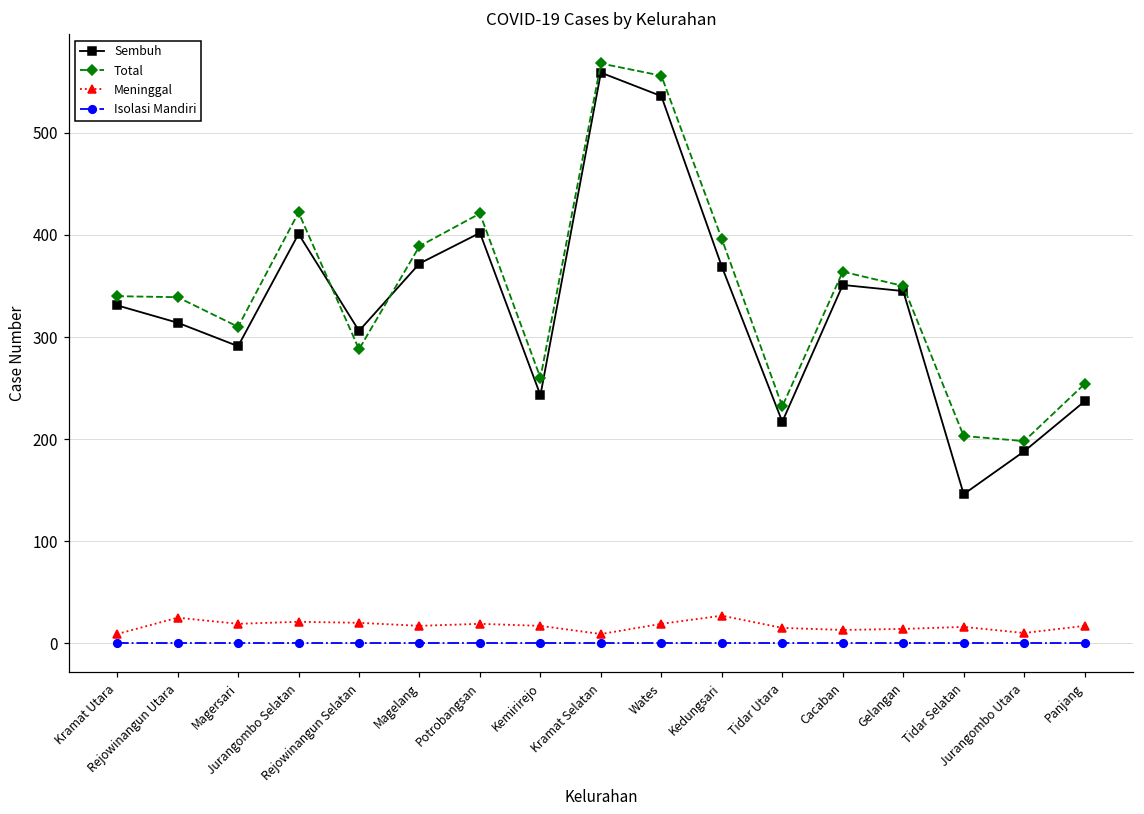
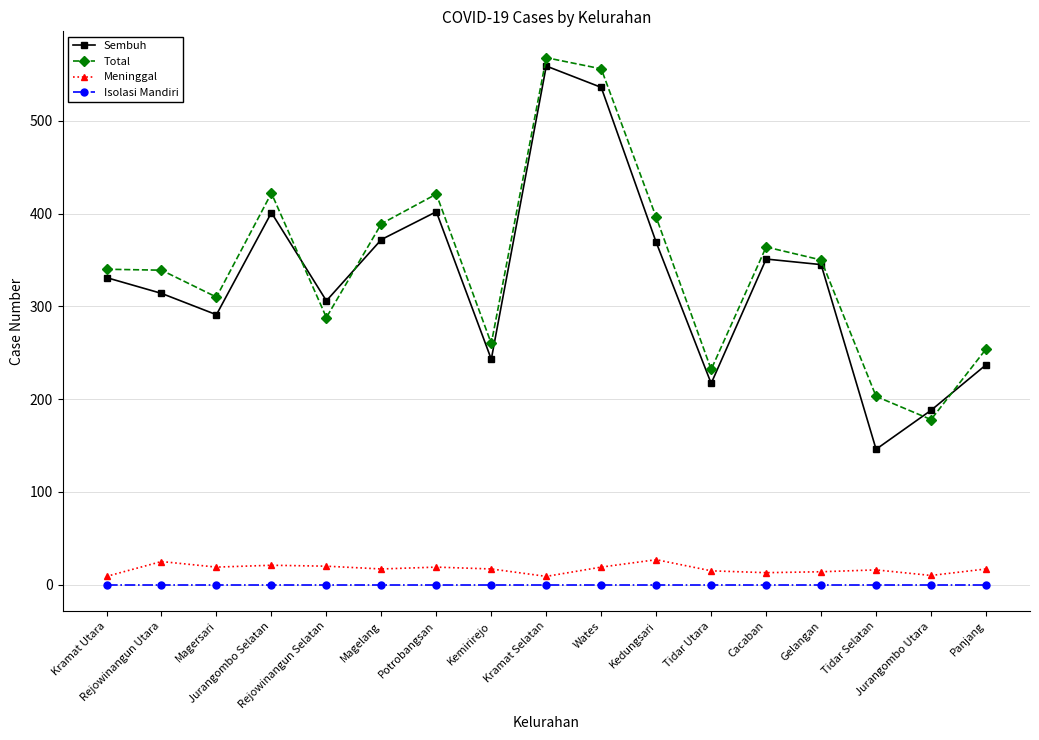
  {
    "Sembuh": {
      "Kramat Utara": 330,
      "Rejowinangun Utara": 310,
      "Magersari": 290,
      "Jurangombo Selatan": 400,
      "Rejowinangun Selatan": 310,
      "Magelang": 370,
      "Potrobangsan": 400,
      "Kemirirejo": 240,
      "Kramat Selatan": 560,
      "Wates": 540,
      "Kedungsari": 370,
      "Tidar Utara": 220,
      "Cacaban": 350,
      "Gelangan": 350,
      "Tidar Selatan": 150,
      "Jurangombo Utara": 190,
      "Panjang": 240
    },
    "Total": {
      "Kramat Utara": 340,
      "Rejowinangun Utara": 340,
      "Magersari": 310,
      "Jurangombo Selatan": 420,
      "Rejowinangun Selatan": 290,
      "Magelang": 390,
      "Potrobangsan": 420,
      "Kemirirejo": 260,
      "Kramat Selatan": 570,
      "Wates": 560,
      "Kedungsari": 400,
      "Tidar Utara": 230,
      "Cacaban": 360,
      "Gelangan": 350,
      "Tidar Selatan": 200,
-     "Jurangombo Utara": 200,
+     "Jurangombo Utara": 180,
      "Panjang": 250
    },
    "Meninggal": {
      "Kramat Utara": 10,
      "Rejowinangun Utara": 30,
      "Magersari": 20,
      "Jurangombo Selatan": 20,
      "Rejowinangun Selatan": 20,
      "Magelang": 20,
      "Potrobangsan": 20,
      "Kemirirejo": 20,
      "Kramat Selatan": 10,
      "Wates": 20,
      "Kedungsari": 30,
      "Tidar Utara": 20,
      "Cacaban": 10,
      "Gelangan": 10,
      "Tidar Selatan": 20,
      "Jurangombo Utara": 10,
      "Panjang": 20
    },
    "Isolasi Mandiri": {
      "Kramat Utara": 0,
      "Rejowinangun Utara": 0,
      "Magersari": 0,
      "Jurangombo Selatan": 0,
      "Rejowinangun Selatan": 0,
      "Magelang": 0,
      "Potrobangsan": 0,
      "Kemirirejo": 0,
      "Kramat Selatan": 0,
      "Wates": 0,
      "Kedungsari": 0,
      "Tidar Utara": 0,
      "Cacaban": 0,
      "Gelangan": 0,
      "Tidar Selatan": 0,
      "Jurangombo Utara": 0,
      "Panjang": 0
    }
  }
